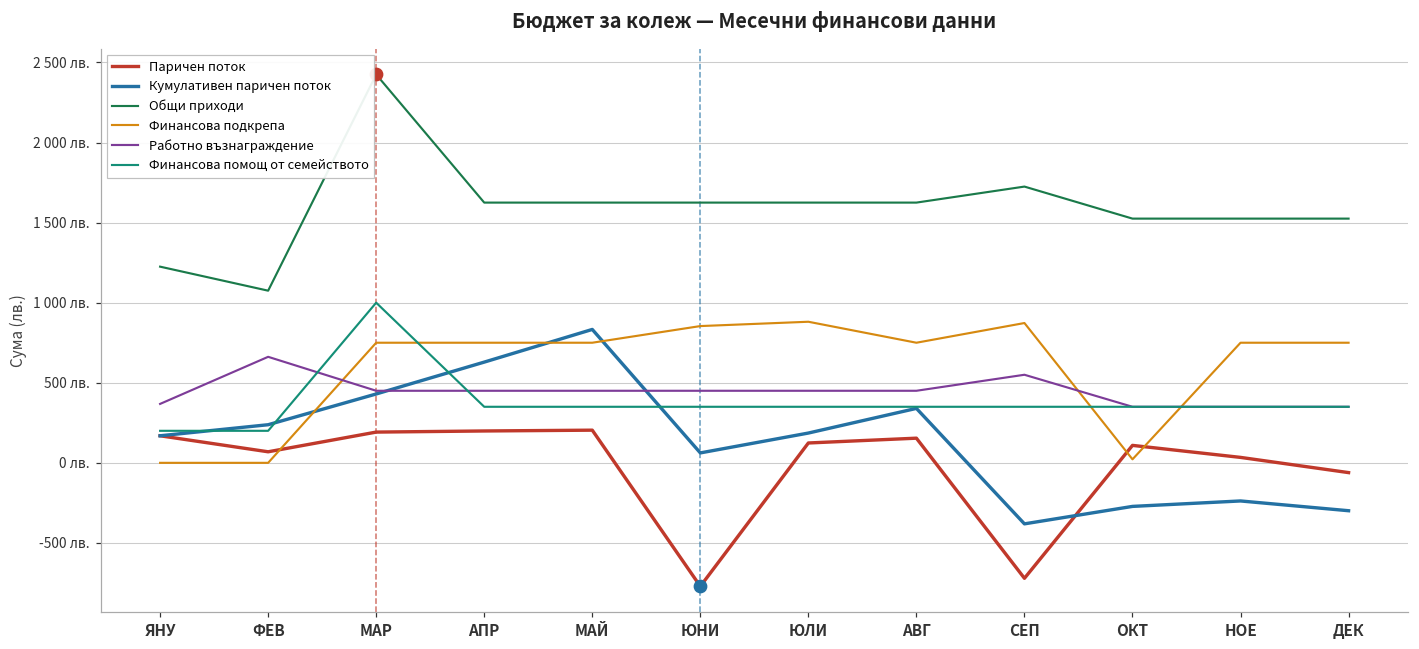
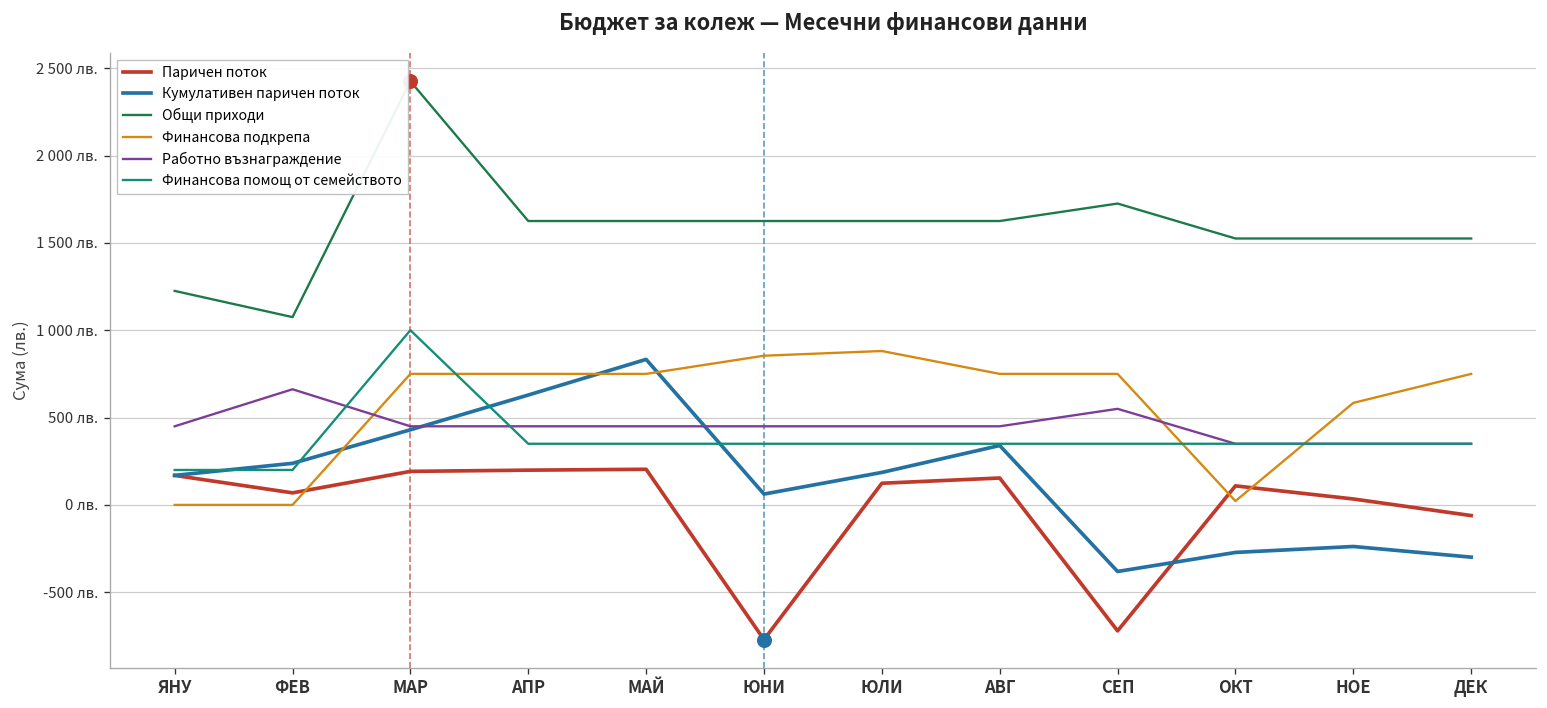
  {
    "Финансова подкрепа": {
      "ЯНУ": "0 лв.",
      "ФЕВ": "0 лв.",
      "МАР": "750 лв.",
      "АПР": "750 лв.",
      "МАЙ": "750 лв.",
      "ЮНИ": "850 лв.",
      "ЮЛИ": "880 лв.",
      "АВГ": "750 лв.",
-     "СЕП": "870 лв.",
+     "СЕП": "750 лв.",
      "ОКТ": "20 лв.",
-     "НОЕ": "750 лв.",
+     "НОЕ": "580 лв.",
      "ДЕК": "750 лв."
    },
    "Работно възнаграждение": {
-     "ЯНУ": "370 лв.",
+     "ЯНУ": "450 лв.",
      "ФЕВ": "660 лв.",
      "МАР": "450 лв.",
      "АПР": "450 лв.",
      "МАЙ": "450 лв.",
      "ЮНИ": "450 лв.",
      "ЮЛИ": "450 лв.",
      "АВГ": "450 лв.",
      "СЕП": "550 лв."
    }
  }
